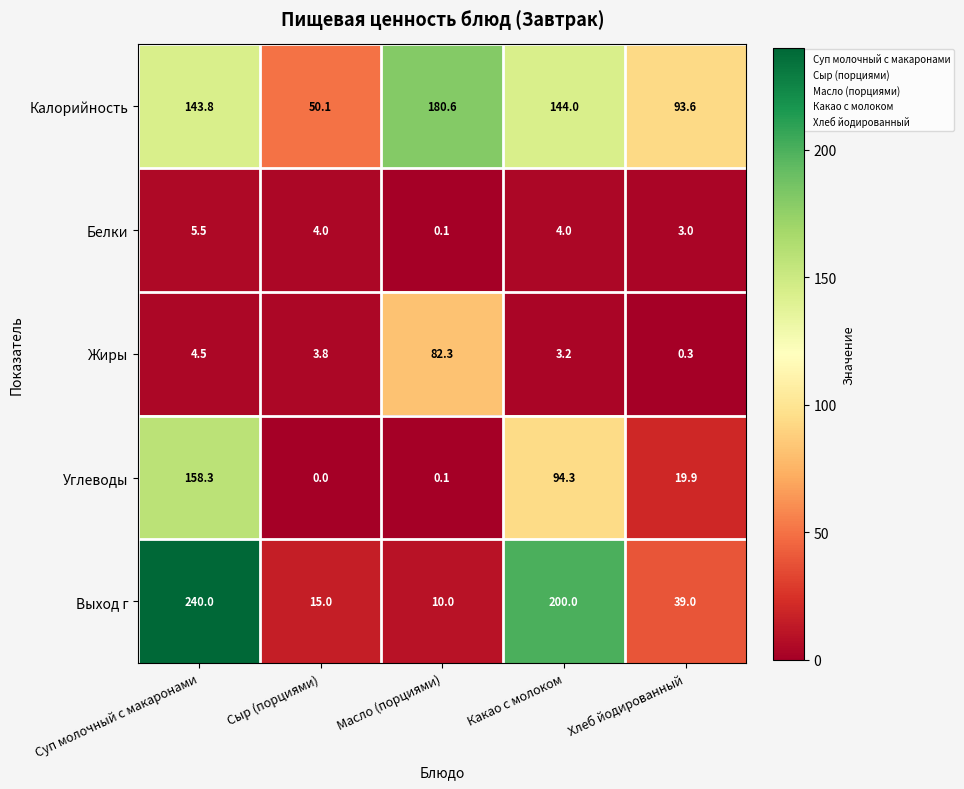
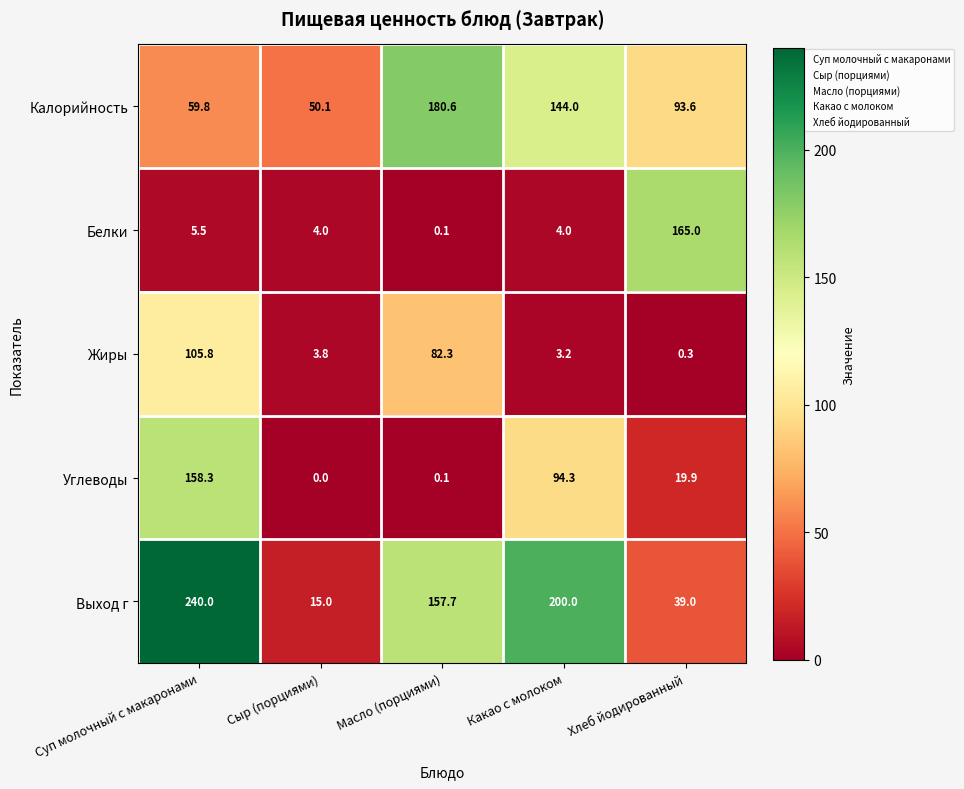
  {
    "Калорийность": {
-     "Суп молочный с макаронами": 143.8,
+     "Суп молочный с макаронами": 59.8,
      "Сыр (порциями)": 50.1,
      "Масло (порциями)": 180.6,
      "Какао с молоком": 144.0,
      "Хлеб йодированный": 93.6
    },
    "Белки": {
      "Суп молочный с макаронами": 5.5,
      "Сыр (порциями)": 4.0,
      "Масло (порциями)": 0.1,
      "Какао с молоком": 4.0,
-     "Хлеб йодированный": 3.0
+     "Хлеб йодированный": 165.0
    },
    "Жиры": {
-     "Суп молочный с макаронами": 4.5,
+     "Суп молочный с макаронами": 105.8,
      "Сыр (порциями)": 3.8,
      "Масло (порциями)": 82.3,
      "Какао с молоком": 3.2,
      "Хлеб йодированный": 0.3
    },
    "Углеводы": {
      "Суп молочный с макаронами": 158.3,
      "Сыр (порциями)": 0.0,
      "Масло (порциями)": 0.1,
      "Какао с молоком": 94.3,
      "Хлеб йодированный": 19.9
    },
    "Выход г": {
      "Суп молочный с макаронами": 240.0,
      "Сыр (порциями)": 15.0,
-     "Масло (порциями)": 10.0,
+     "Масло (порциями)": 157.7,
      "Какао с молоком": 200.0,
      "Хлеб йодированный": 39.0
    }
  }
